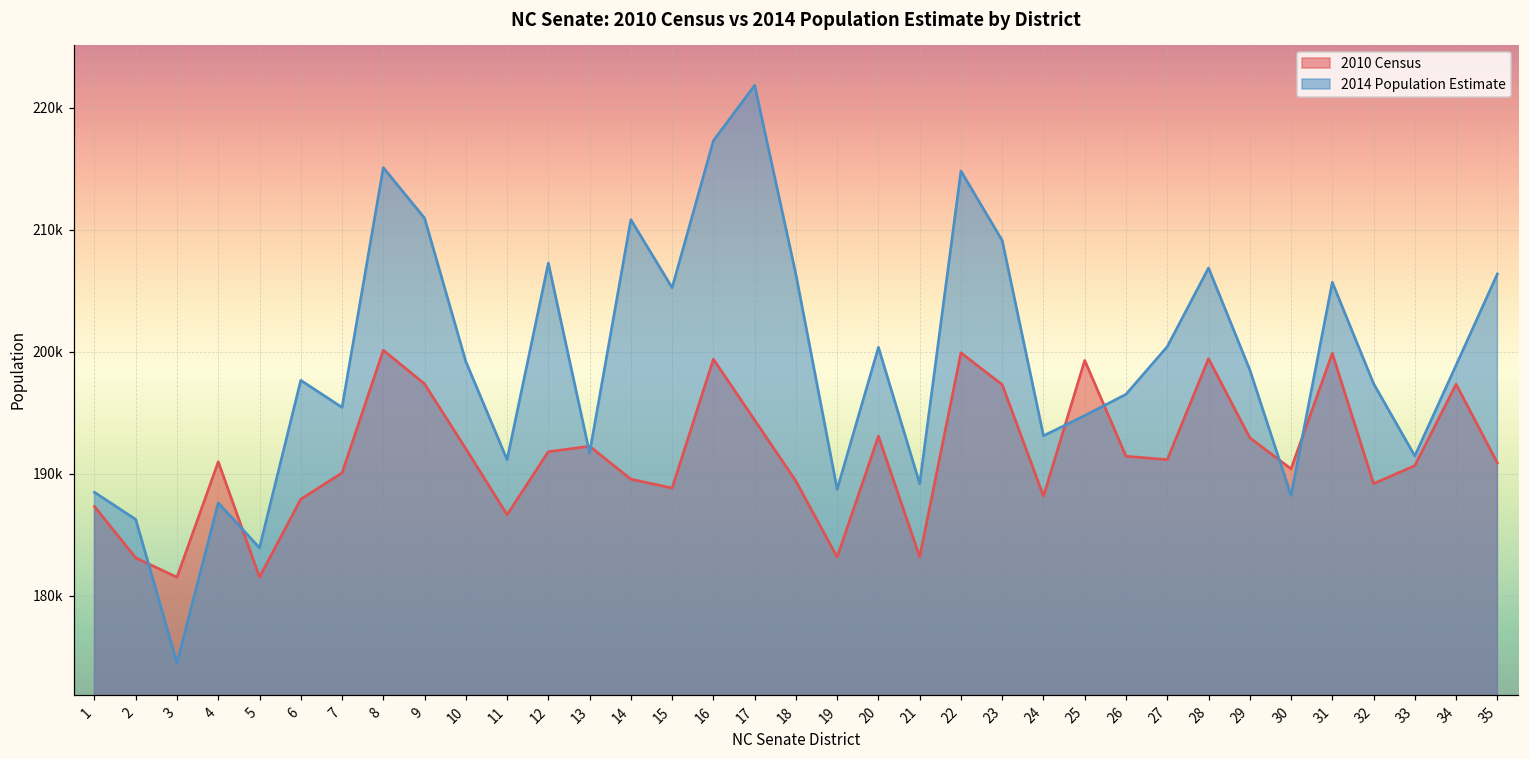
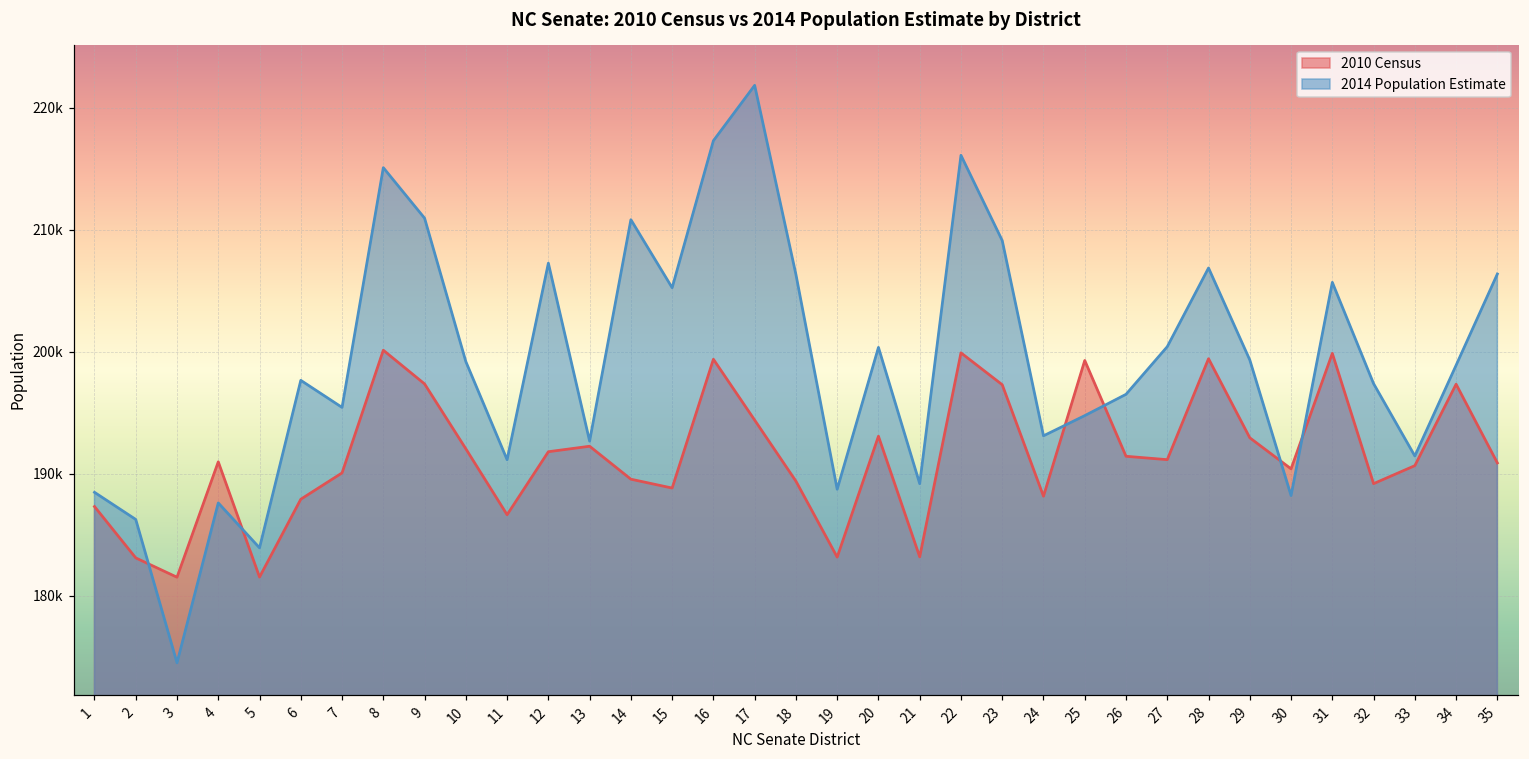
  {
    "2010 Census": {
      "1": 187300,
      "2": 183100,
      "3": 181500,
      "4": 191000,
      "5": 181500,
      "6": 187900,
      "7": 190100,
      "8": 200100,
      "9": 197400,
      "10": 192100,
      "11": 186700,
      "12": 191800,
      "13": 192300,
      "14": 189600,
      "15": 188800,
      "16": 199400,
      "17": 194400,
      "18": 189400,
      "19": 183200,
      "20": 193100,
      "21": 183200,
      "22": 199900,
      "23": 197300,
      "24": 188200,
      "25": 199300,
      "26": 191400,
      "27": 191200,
      "28": 199400,
      "29": 193000,
      "30": 190400,
      "31": 199900,
      "32": 189200,
      "33": 190700,
      "34": 197300,
      "35": 190900
    },
    "2014 Population Estimate": {
      "1": 188500,
      "2": 186300,
      "3": 174500,
      "4": 187600,
      "5": 183900,
      "6": 197700,
      "7": 195400,
      "8": 215100,
      "9": 211000,
      "10": 199200,
      "11": 191200,
      "12": 207300,
-     "13": 191700,
+     "13": 192700,
      "14": 210800,
      "15": 205300,
      "16": 217300,
      "17": 221800,
      "18": 206300,
      "19": 188700,
      "20": 200400,
      "21": 189200,
-     "22": 214800,
+     "22": 216100,
      "23": 209100,
      "24": 193100,
      "25": 194800,
      "26": 196500,
      "27": 200400,
      "28": 206900,
-     "29": 198500,
+     "29": 199300,
      "30": 188200,
      "31": 205700,
      "32": 197400,
      "33": 191500,
      "34": 198900,
      "35": 206400
    }
  }
